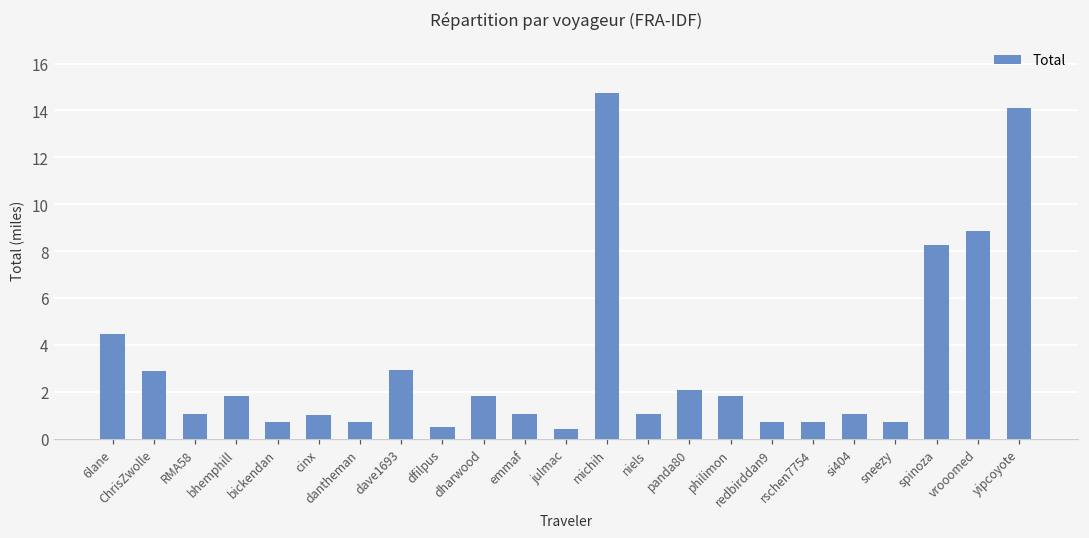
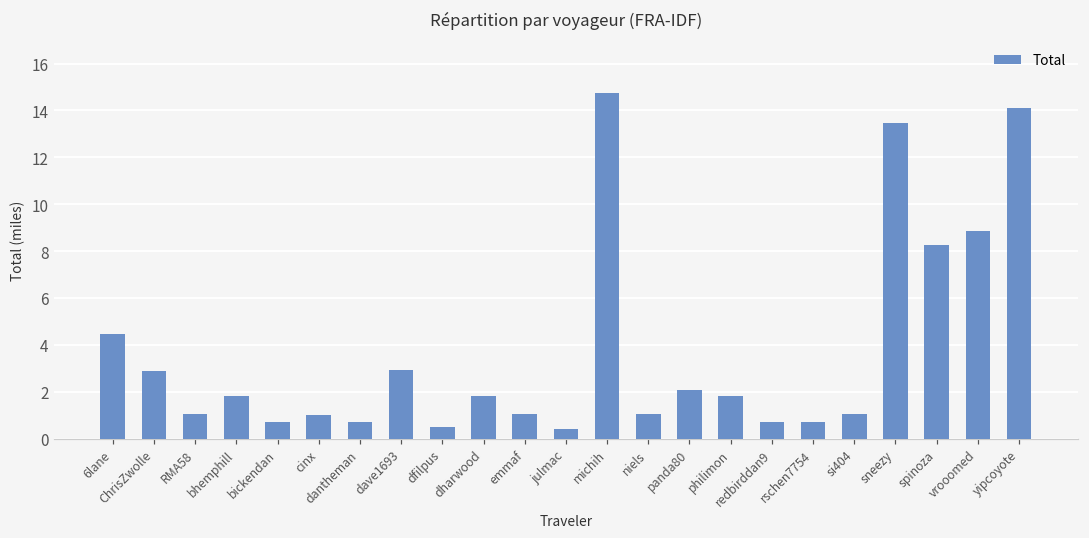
  {
    "6lane": 4.5,
    "ChrisZwolle": 2.9,
    "RMA58": 1.1,
    "bhemphill": 1.8,
    "bickendan": 0.7,
    "cinx": 1.0,
    "dantheman": 0.7,
    "dave1693": 2.9,
    "dfilpus": 0.5,
    "dharwood": 1.8,
    "emmaf": 1.1,
    "julmac": 0.4,
    "michih": 14.8,
    "niels": 1.1,
    "panda80": 2.1,
    "philimon": 1.8,
    "redbirddan9": 0.7,
    "rschen7754": 0.7,
    "si404": 1.1,
-   "sneezy": 0.7,
+   "sneezy": 13.5,
    "spinoza": 8.2,
    "vrooomed": 8.9,
    "yipcoyote": 14.1
  }
